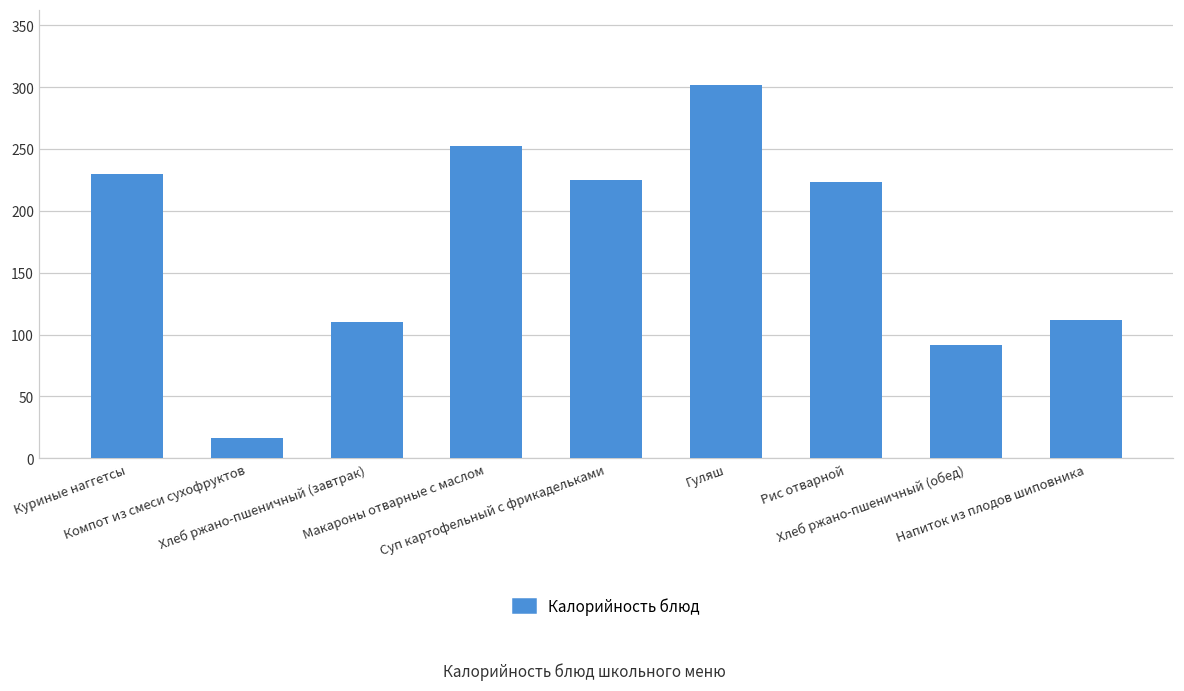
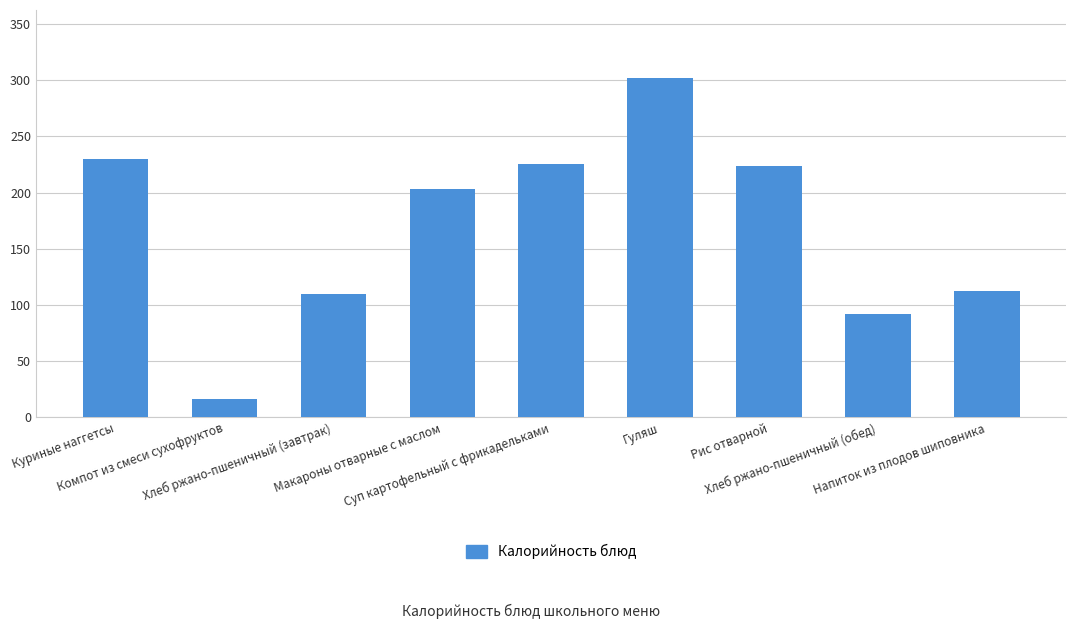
  {
    "Куриные наггетсы": 230,
    "Компот из смеси сухофруктов": 16,
    "Хлеб ржано-пшеничный (завтрак)": 110,
-   "Макароны отварные с маслом": 252,
+   "Макароны отварные с маслом": 203,
    "Суп картофельный с фрикадельками": 225,
    "Гуляш": 302,
    "Рис отварной": 223,
    "Хлеб ржано-пшеничный (обед)": 92,
    "Напиток из плодов шиповника": 112
  }
